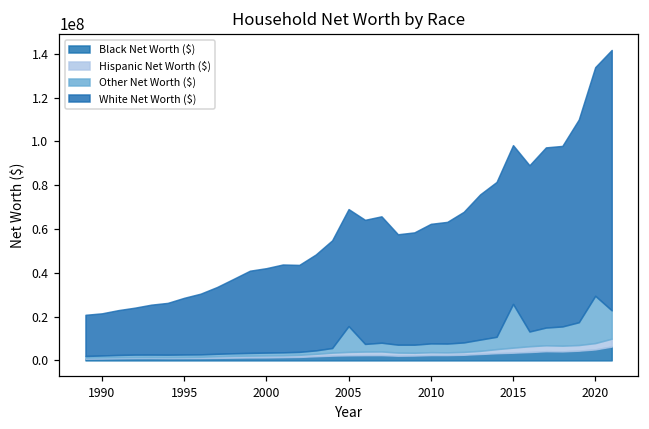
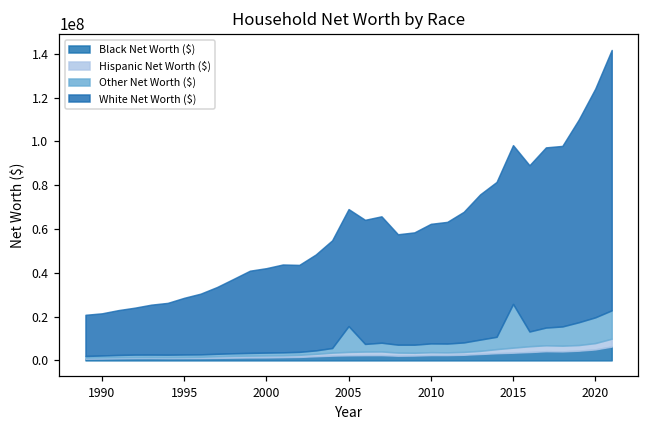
  {
    "Hispanic Net Worth ($)": {
      "2005": 2000000,
      "2010": 1000000,
      "2015": 2000000,
      "2020": 3000000
    },
    "Other Net Worth ($)": {
      "2000": 1000000,
      "2005": 12000000,
      "2010": 4000000,
      "2015": 20000000,
-     "2020": 22000000
+     "2020": 12000000
    }
  }
